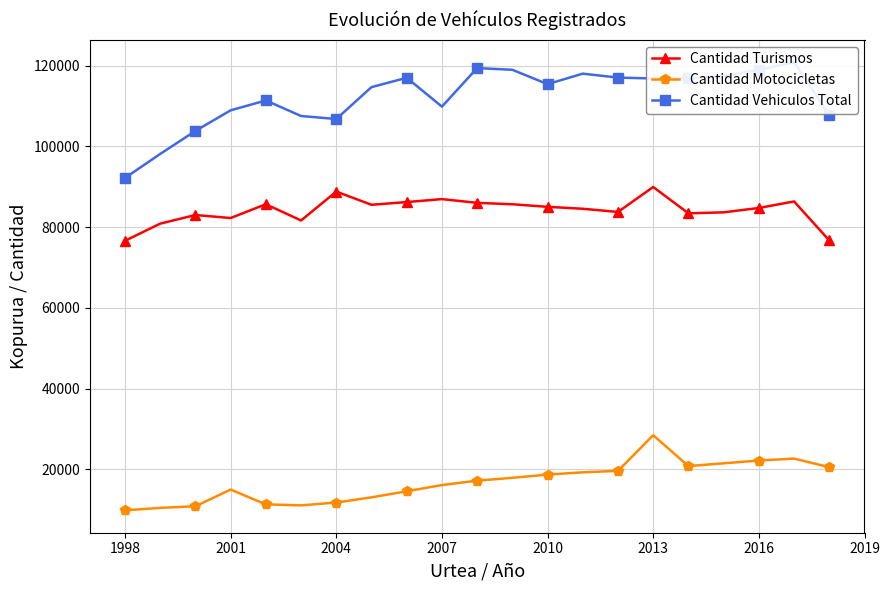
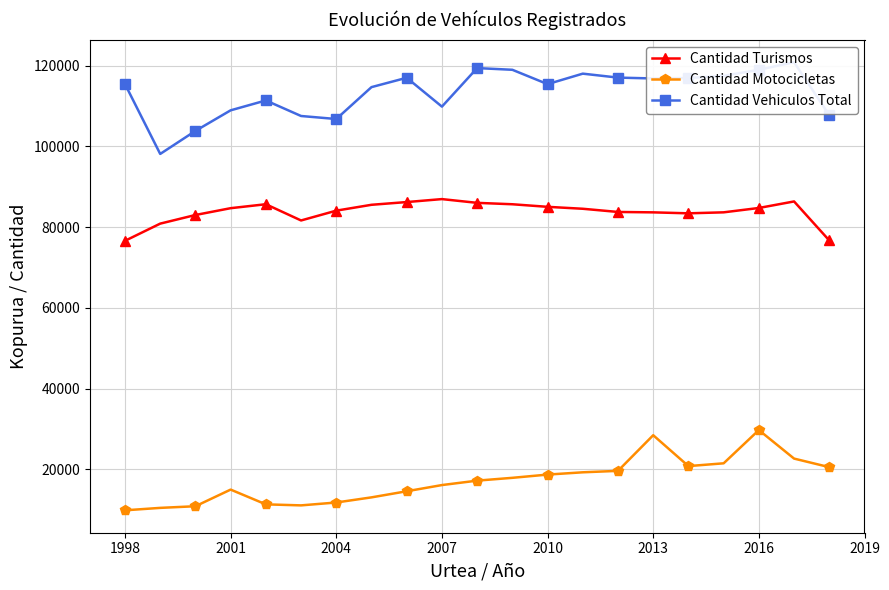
  {
    "Cantidad Turismos": {
      "1998": 77000,
-     "2001": 82000,
-     "2004": 89000,
+     "2001": 85000,
+     "2004": 84000,
      "2007": 87000,
      "2010": 85000,
-     "2013": 90000,
+     "2013": 84000,
      "2016": 85000
    },
    "Cantidad Motocicletas": {
      "1998": 10000,
      "2001": 15000,
      "2004": 12000,
      "2007": 16000,
      "2010": 19000,
      "2013": 28000,
-     "2016": 22000
+     "2016": 30000
    },
    "Cantidad Vehiculos Total": {
-     "1998": 92000,
+     "1998": 115000,
      "2001": 109000,
      "2004": 107000,
      "2007": 110000,
      "2010": 115000
    }
  }
